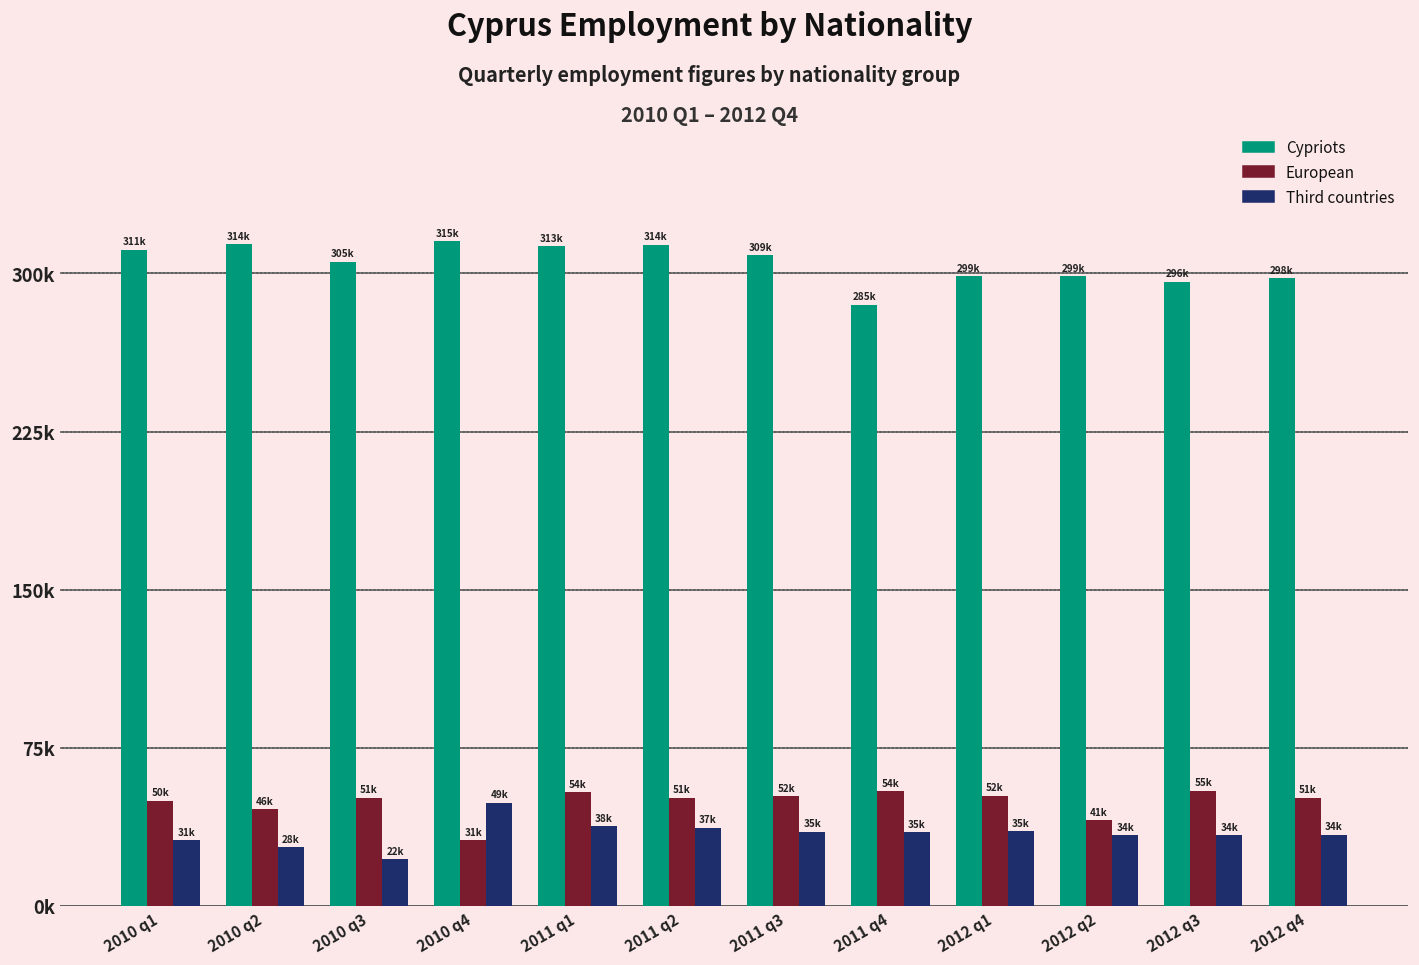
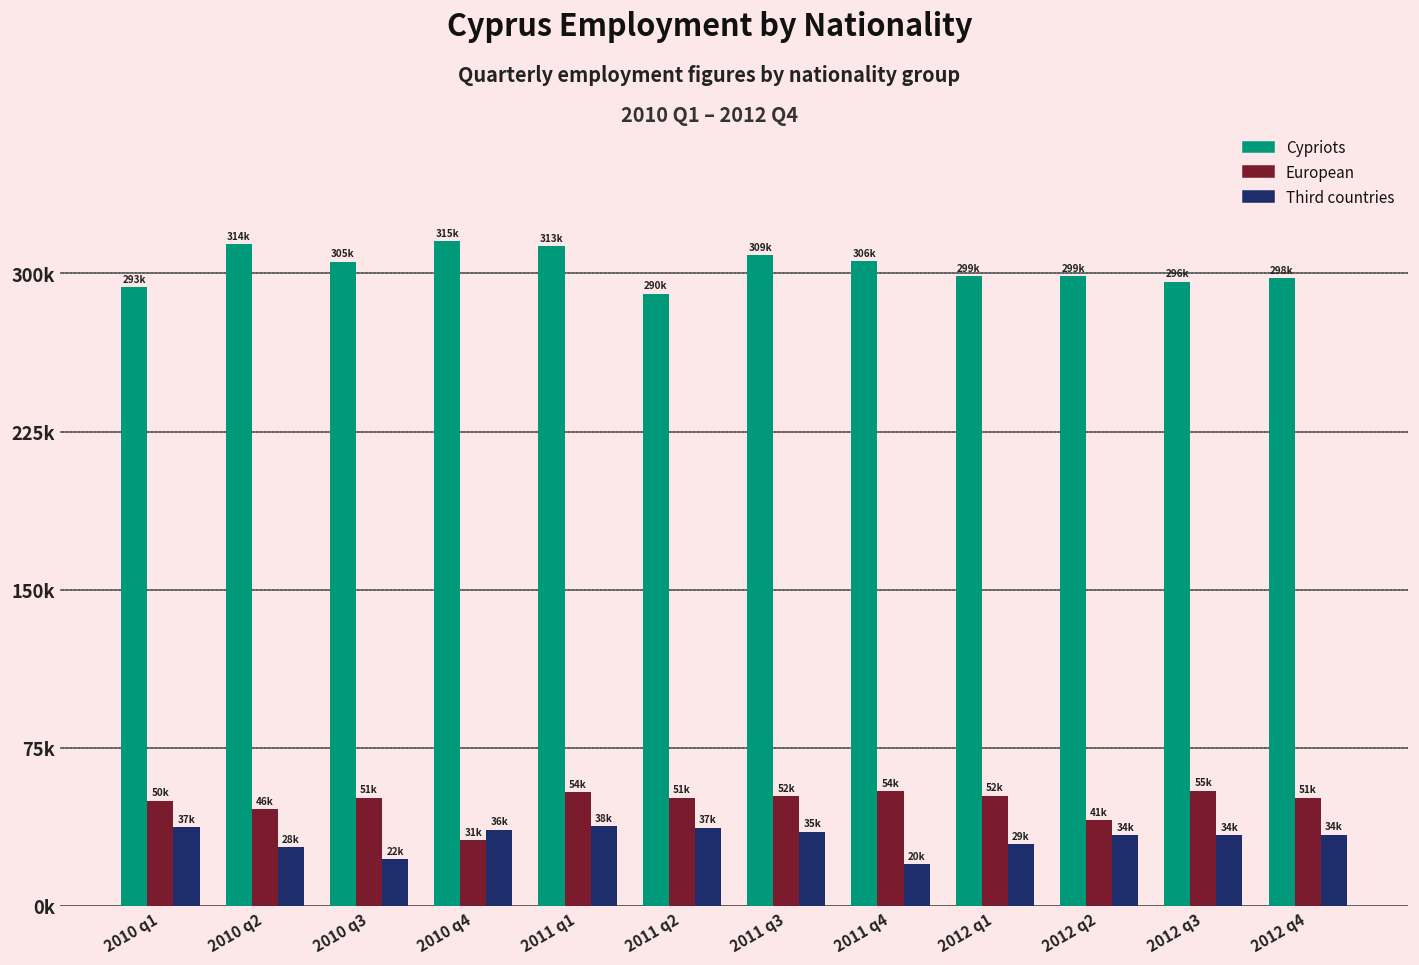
  {
    "Cypriots": {
-     "2010 q1": "311k",
+     "2010 q1": "293k",
      "2010 q2": "314k",
      "2010 q3": "305k",
      "2010 q4": "315k",
      "2011 q1": "313k",
-     "2011 q2": "314k",
+     "2011 q2": "290k",
      "2011 q3": "309k",
-     "2011 q4": "285k",
+     "2011 q4": "306k",
      "2012 q1": "299k",
      "2012 q2": "299k",
      "2012 q3": "296k",
      "2012 q4": "298k"
    },
    "European": {
      "2010 q1": "50k",
      "2010 q2": "46k",
      "2010 q3": "51k",
      "2010 q4": "31k",
      "2011 q1": "54k",
      "2011 q2": "51k",
      "2011 q3": "52k",
      "2011 q4": "54k",
      "2012 q1": "52k",
      "2012 q2": "41k",
      "2012 q3": "55k",
      "2012 q4": "51k"
    },
    "Third countries": {
-     "2010 q1": "31k",
+     "2010 q1": "37k",
      "2010 q2": "28k",
      "2010 q3": "22k",
-     "2010 q4": "49k",
+     "2010 q4": "36k",
      "2011 q1": "38k",
      "2011 q2": "37k",
      "2011 q3": "35k",
-     "2011 q4": "35k",
-     "2012 q1": "35k",
+     "2011 q4": "20k",
+     "2012 q1": "29k",
      "2012 q2": "34k",
      "2012 q3": "34k",
      "2012 q4": "34k"
    }
  }
